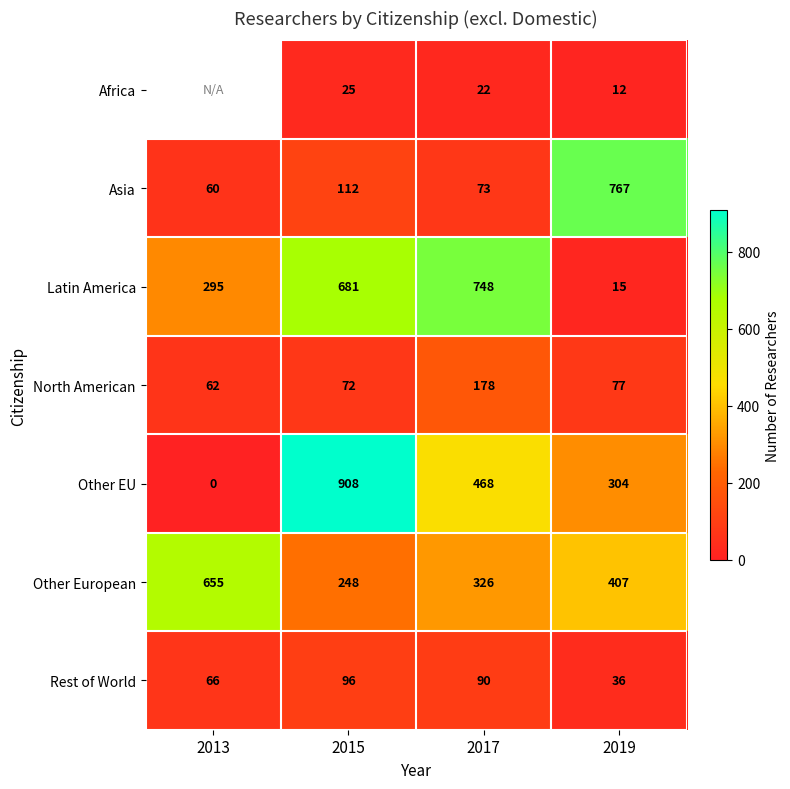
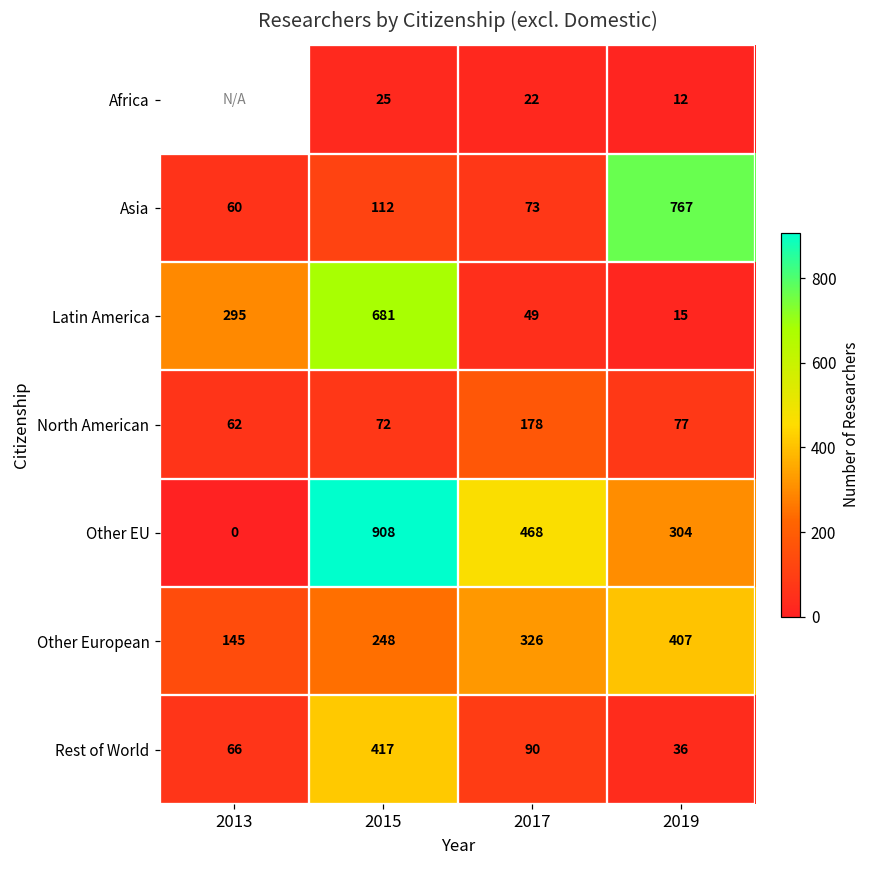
  {
    "Africa": {
      "2015": 25,
      "2017": 22,
      "2019": 12
    },
    "Asia": {
      "2013": 60,
      "2015": 112,
      "2017": 73,
      "2019": 767
    },
    "Latin America": {
      "2013": 295,
      "2015": 681,
-     "2017": 748,
+     "2017": 49,
      "2019": 15
    },
    "North American": {
      "2013": 62,
      "2015": 72,
      "2017": 178,
      "2019": 77
    },
    "Other EU": {
      "2013": 0,
      "2015": 908,
      "2017": 468,
      "2019": 304
    },
    "Other European": {
-     "2013": 655,
+     "2013": 145,
      "2015": 248,
      "2017": 326,
      "2019": 407
    },
    "Rest of World": {
      "2013": 66,
-     "2015": 96,
+     "2015": 417,
      "2017": 90,
      "2019": 36
    }
  }
